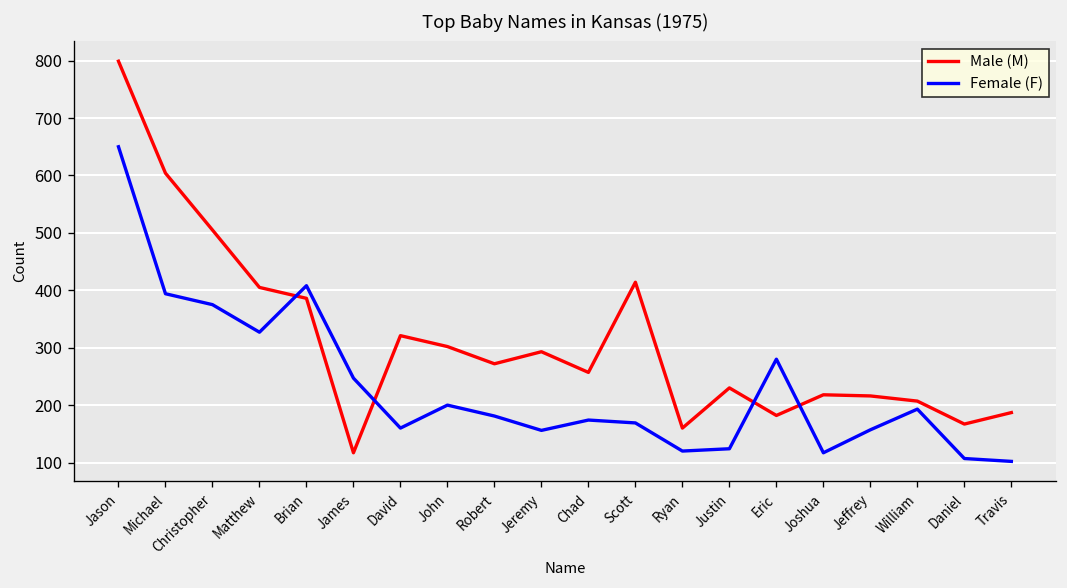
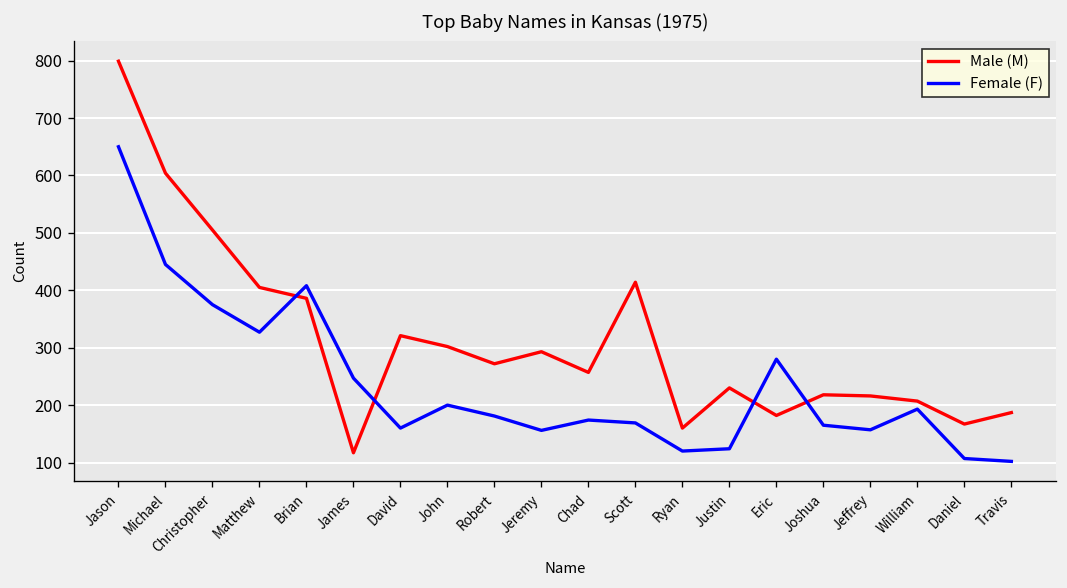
  {
    "Male (M)": {
      "Jason": 800,
      "Michael": 600,
      "Christopher": 510,
      "Matthew": 410,
      "Brian": 390,
      "James": 120,
      "David": 320,
      "John": 300,
      "Robert": 270,
      "Jeremy": 290,
      "Chad": 260,
      "Scott": 410,
      "Ryan": 160,
      "Justin": 230,
      "Eric": 180,
      "Joshua": 220,
      "Jeffrey": 220,
      "William": 210,
      "Daniel": 170,
      "Travis": 190
    },
    "Female (F)": {
      "Jason": 650,
-     "Michael": 390,
+     "Michael": 450,
      "Christopher": 380,
      "Matthew": 330,
      "Brian": 410,
      "James": 250,
      "David": 160,
      "John": 200,
      "Robert": 180,
      "Jeremy": 160,
      "Chad": 170,
      "Scott": 170,
      "Ryan": 120,
      "Justin": 120,
      "Eric": 280,
-     "Joshua": 120,
+     "Joshua": 170,
      "Jeffrey": 160,
      "William": 190,
      "Daniel": 110,
      "Travis": 100
    }
  }
